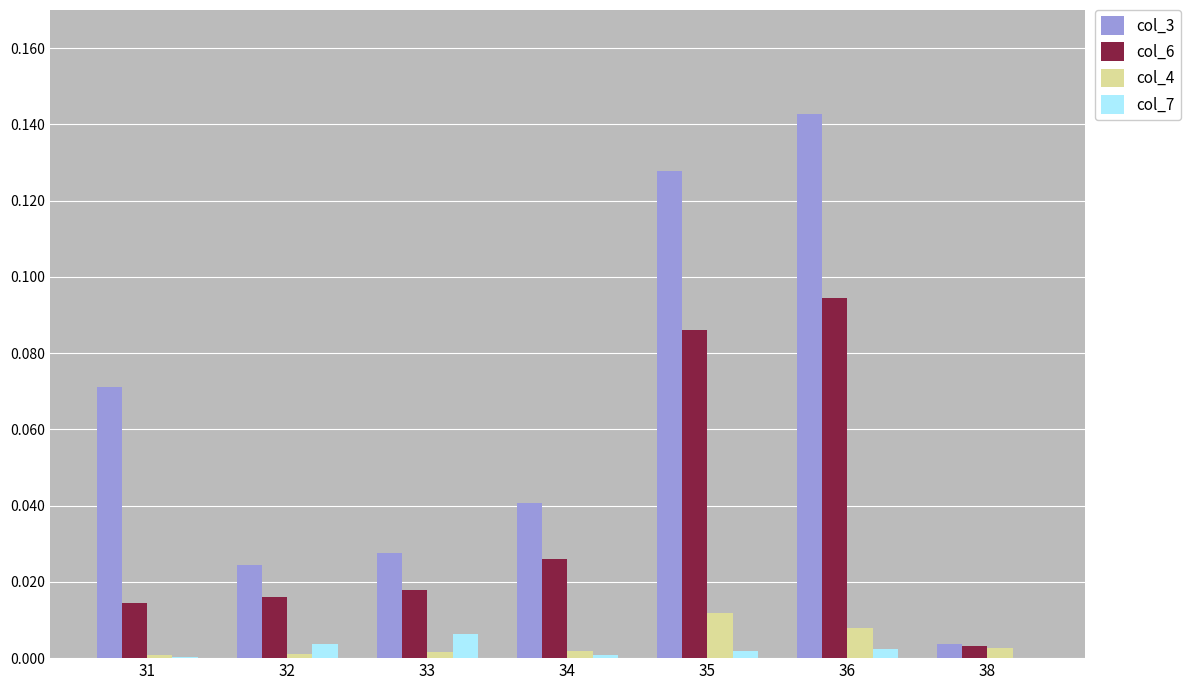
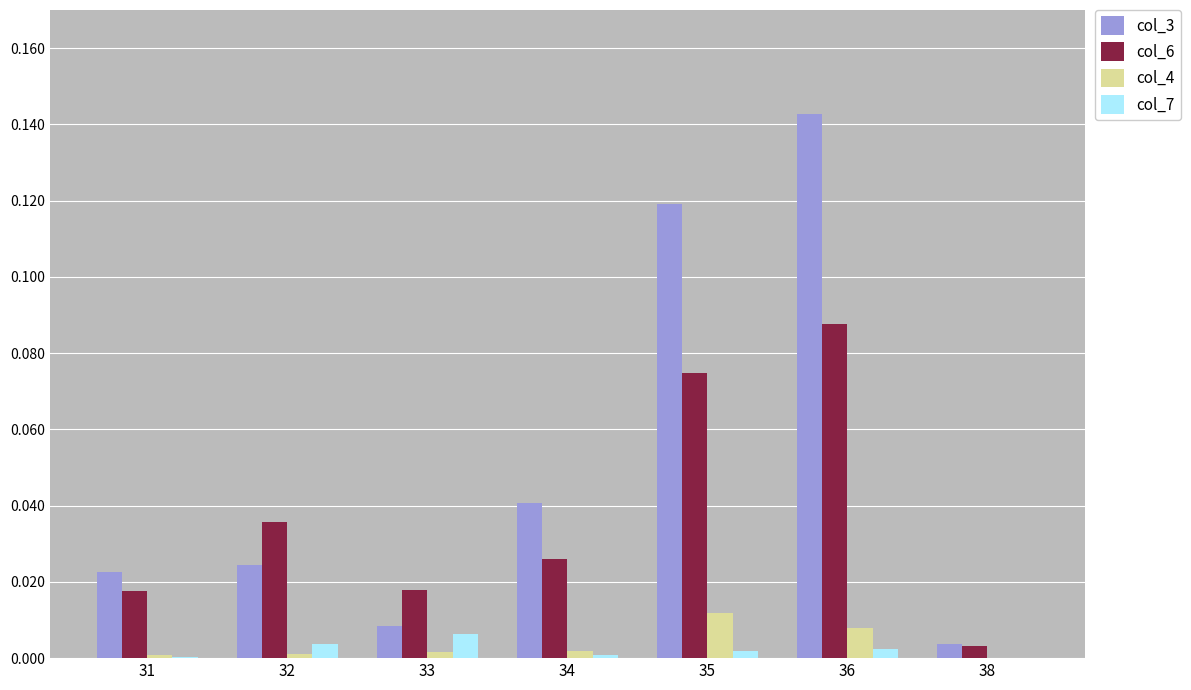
  {
    "col_3": {
-     "31": 0.071,
+     "31": 0.023,
      "32": 0.024,
-     "33": 0.028,
+     "33": 0.008,
      "34": 0.041,
-     "35": 0.128,
+     "35": 0.119,
      "36": 0.143,
      "38": 0.004
    },
    "col_6": {
-     "31": 0.014,
-     "32": 0.016,
+     "31": 0.018,
+     "32": 0.036,
      "33": 0.018,
      "34": 0.026,
-     "35": 0.086,
-     "36": 0.094,
+     "35": 0.075,
+     "36": 0.088,
      "38": 0.003
    },
    "col_4": {
      "31": 0.001,
      "32": 0.001,
      "33": 0.001,
      "34": 0.002,
      "35": 0.012,
      "36": 0.008,
-     "38": 0.003
+     "38": 0.000
    },
    "col_7": {
      "32": 0.004,
      "33": 0.006,
      "34": 0.001,
      "35": 0.002,
      "36": 0.002
    }
  }
